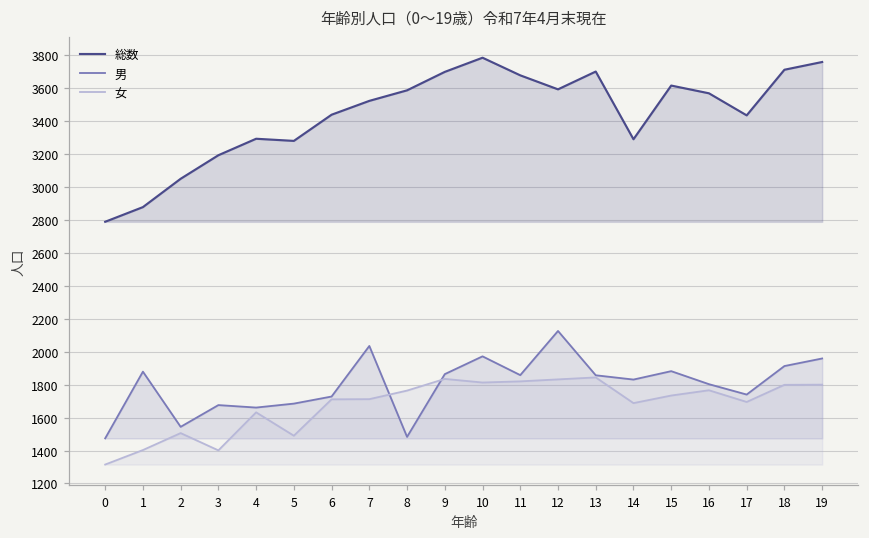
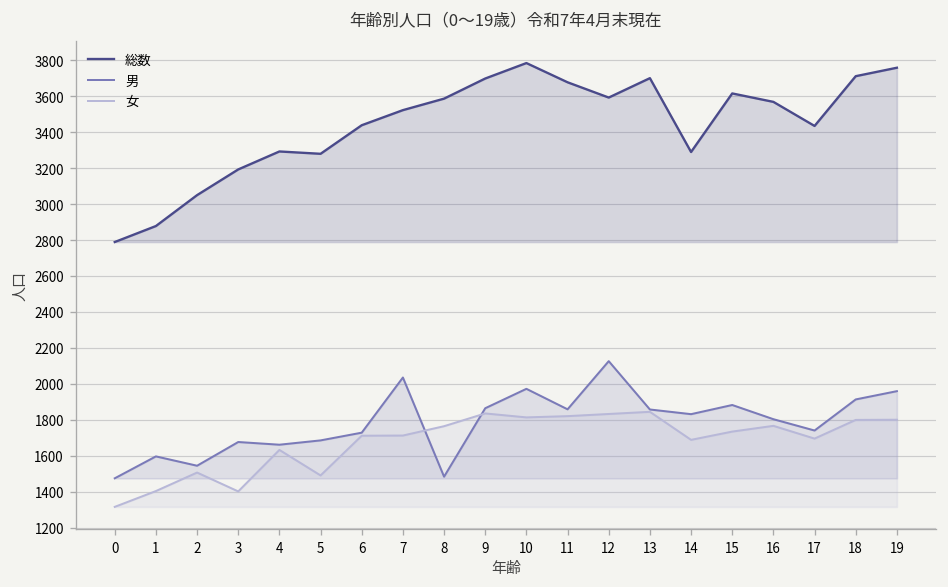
  {
    "総数": {
      "0": 2790,
      "1": 2880,
      "2": 3050,
      "3": 3190,
      "4": 3290,
      "5": 3280,
      "6": 3440,
      "7": 3520,
      "8": 3590,
      "9": 3700,
      "10": 3790,
      "11": 3680,
      "12": 3590,
      "13": 3700,
      "14": 3290,
      "15": 3620,
      "16": 3570,
      "17": 3440,
      "18": 3710,
      "19": 3760
    },
    "男": {
      "0": 1470,
-     "1": 1880,
+     "1": 1600,
      "2": 1540,
      "3": 1680,
      "4": 1660,
      "5": 1690,
      "7": 2040,
      "8": 1480,
      "9": 1860,
      "10": 1970,
      "11": 1860,
      "12": 2130,
      "14": 1830,
      "15": 1880,
      "16": 1800,
      "17": 1740,
      "18": 1910,
      "19": 1960
    },
    "女": {
      "0": 1320,
      "1": 1400,
      "2": 1510,
      "3": 1400,
      "4": 1630,
      "5": 1490,
      "7": 1710,
      "8": 1760,
      "9": 1840,
      "10": 1810,
      "11": 1820,
      "12": 1830,
      "14": 1690,
      "15": 1730,
      "16": 1770,
      "17": 1700,
      "18": 1800,
      "19": 1800
    }
  }
